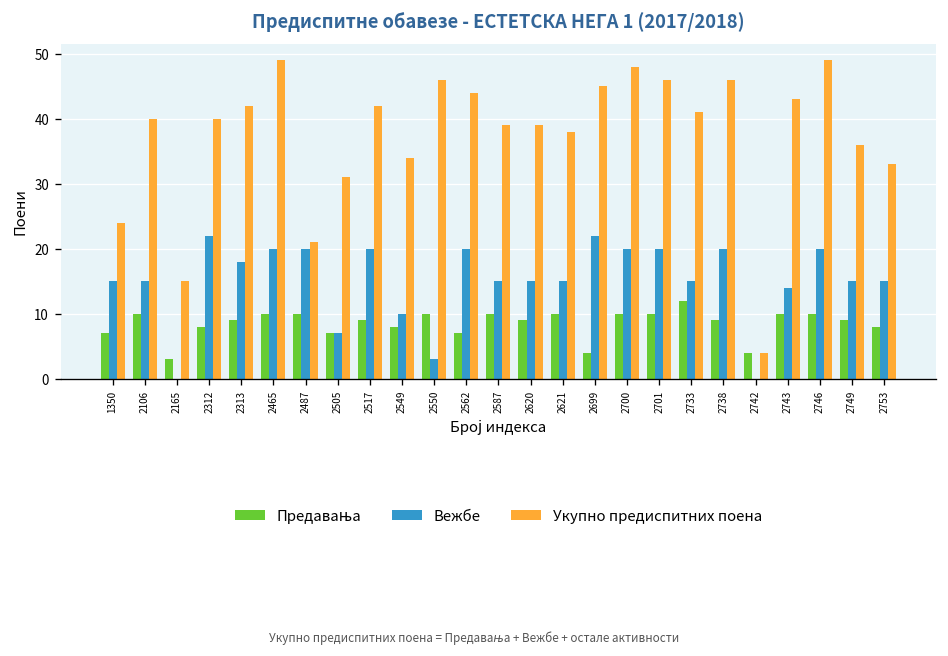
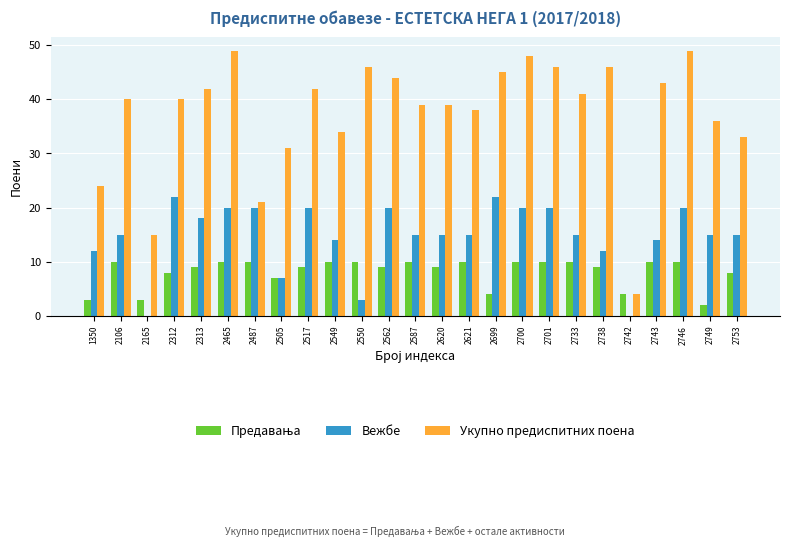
  {
    "Предавања": {
-     "1350": 7,
+     "1350": 3,
      "2106": 10,
      "2165": 3,
      "2312": 8,
      "2313": 9,
      "2465": 10,
      "2487": 10,
      "2505": 7,
      "2517": 9,
-     "2549": 8,
+     "2549": 10,
      "2550": 10,
-     "2562": 7,
+     "2562": 9,
      "2587": 10,
      "2620": 9,
      "2621": 10,
      "2699": 4,
      "2700": 10,
      "2701": 10,
-     "2733": 12,
+     "2733": 10,
      "2738": 9,
      "2742": 4,
      "2743": 10,
      "2746": 10,
-     "2749": 9,
+     "2749": 2,
      "2753": 8
    },
    "Вежбе": {
-     "1350": 15,
+     "1350": 12,
      "2106": 15,
      "2165": 0,
      "2312": 22,
      "2313": 18,
      "2465": 20,
      "2487": 20,
      "2505": 7,
      "2517": 20,
-     "2549": 10,
+     "2549": 14,
      "2550": 3,
      "2562": 20,
      "2587": 15,
      "2620": 15,
      "2621": 15,
      "2699": 22,
      "2700": 20,
      "2701": 20,
      "2733": 15,
-     "2738": 20,
+     "2738": 12,
      "2742": 0,
      "2743": 14,
      "2746": 20,
      "2749": 15,
      "2753": 15
    },
    "Укупно предиспитних поена": {
      "1350": 24,
      "2106": 40,
      "2165": 15,
      "2312": 40,
      "2313": 42,
      "2465": 49,
      "2487": 21,
      "2505": 31,
      "2517": 42,
      "2549": 34,
      "2550": 46,
      "2562": 44,
      "2587": 39,
      "2620": 39,
      "2621": 38,
      "2699": 45,
      "2700": 48,
      "2701": 46,
      "2733": 41,
      "2738": 46,
      "2742": 4,
      "2743": 43,
      "2746": 49,
      "2749": 36,
      "2753": 33
    }
  }
